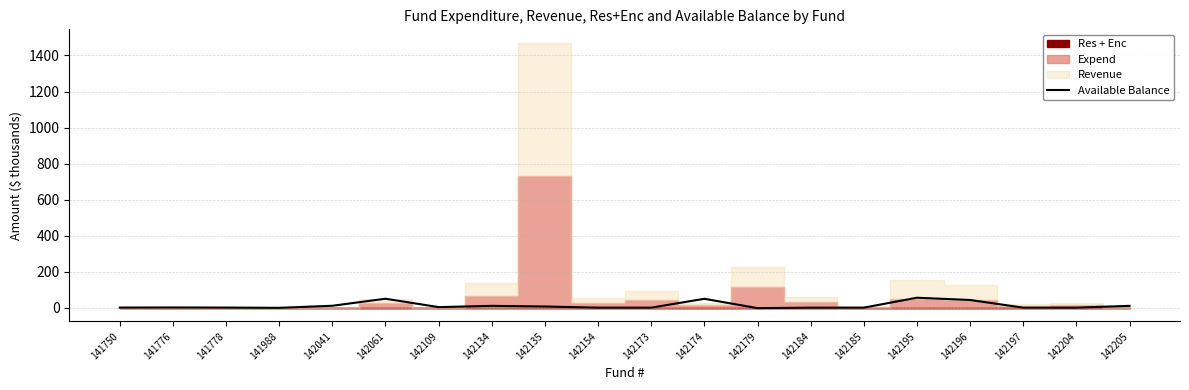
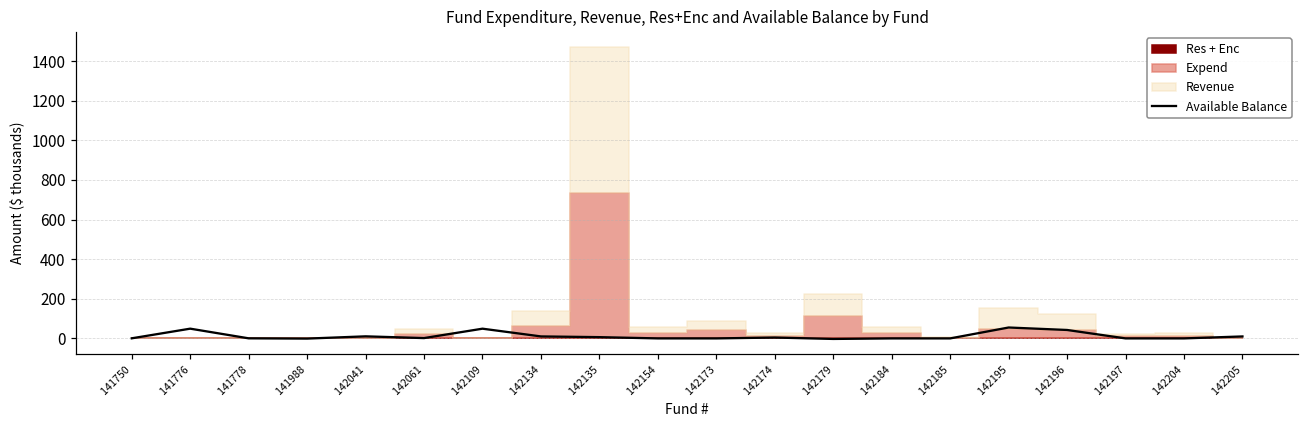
  {
    "Available Balance": {
-     "141776": 0,
+     "141776": 50,
      "141778": 0,
      "141988": 0,
      "142041": 10,
-     "142061": 50,
-     "142109": 0,
+     "142061": 0,
+     "142109": 50,
      "142134": 10,
      "142135": 10,
      "142154": 0,
      "142173": 0,
-     "142174": 50,
+     "142174": 0,
      "142179": 0,
      "142184": 0,
      "142185": 0,
      "142195": 50,
      "142196": 40,
      "142197": 0,
      "142204": 0
    }
  }
